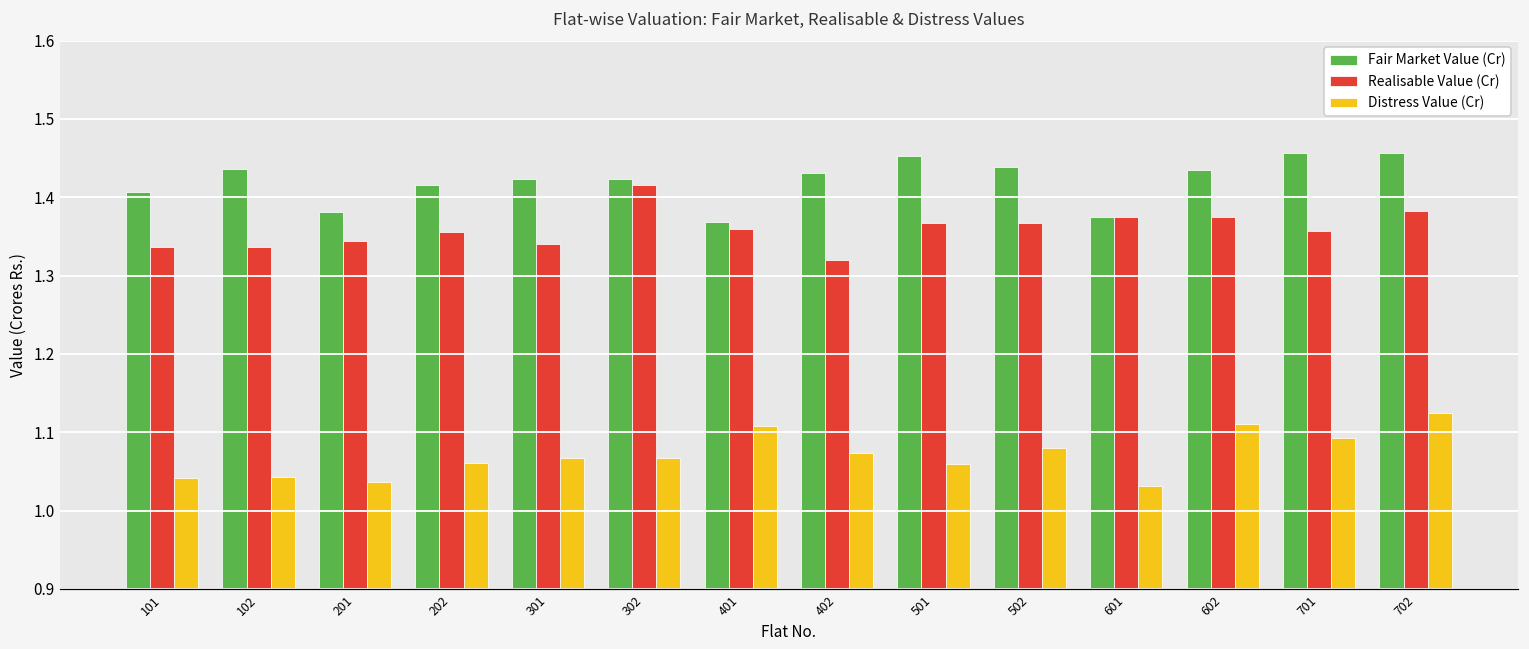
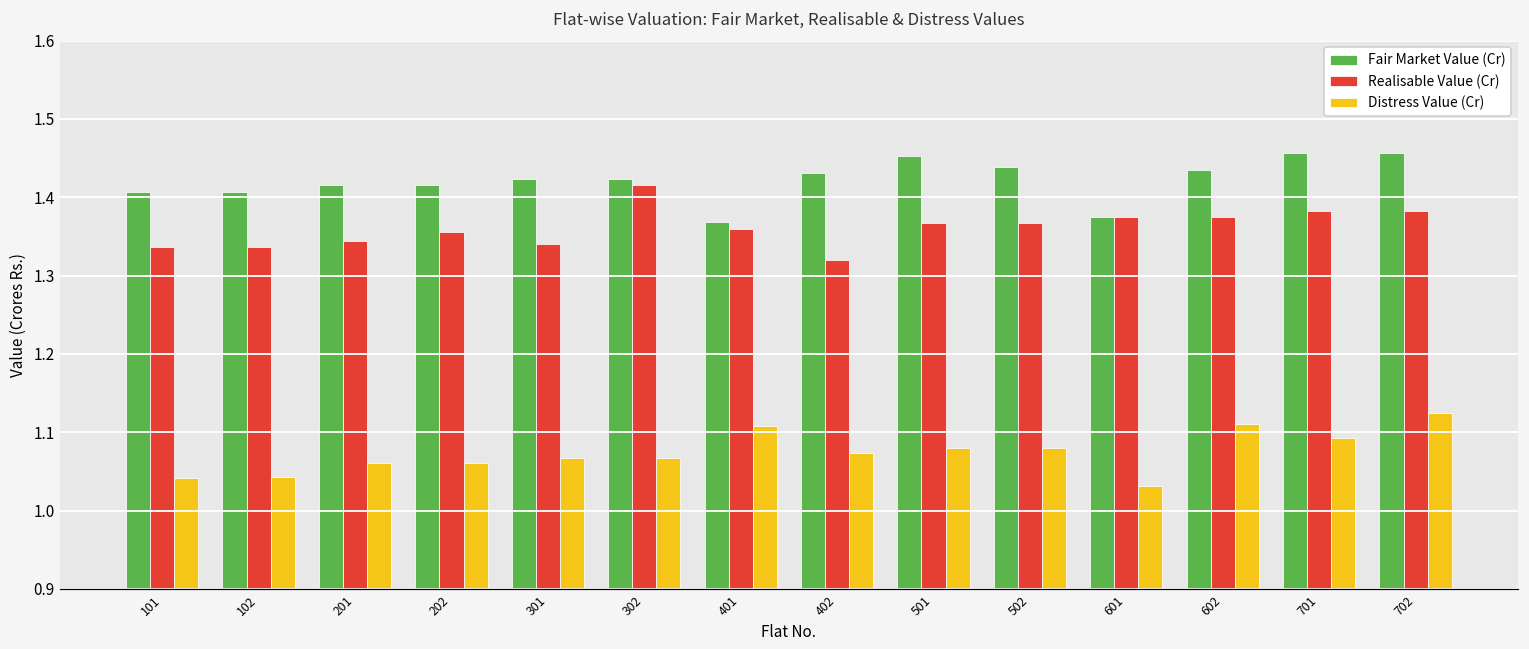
  {
    "Fair Market Value (Cr)": {
      "101": 1.41,
-     "102": 1.44,
-     "201": 1.38,
+     "102": 1.41,
+     "201": 1.42,
      "202": 1.42,
      "301": 1.42,
      "302": 1.42,
      "401": 1.37,
      "402": 1.43,
      "501": 1.45,
      "502": 1.44,
      "601": 1.38,
      "602": 1.44,
      "701": 1.46,
      "702": 1.46
    },
    "Realisable Value (Cr)": {
      "101": 1.34,
      "102": 1.34,
      "201": 1.34,
      "202": 1.36,
      "301": 1.34,
      "302": 1.42,
      "401": 1.36,
      "402": 1.32,
      "501": 1.37,
      "502": 1.37,
      "601": 1.38,
      "602": 1.38,
-     "701": 1.36,
+     "701": 1.38,
      "702": 1.38
    },
    "Distress Value (Cr)": {
      "101": 1.04,
      "102": 1.04,
-     "201": 1.04,
+     "201": 1.06,
      "202": 1.06,
      "301": 1.07,
      "302": 1.07,
      "401": 1.11,
      "402": 1.07,
-     "501": 1.06,
+     "501": 1.08,
      "502": 1.08,
      "601": 1.03,
      "602": 1.11,
      "701": 1.09,
      "702": 1.12
    }
  }
